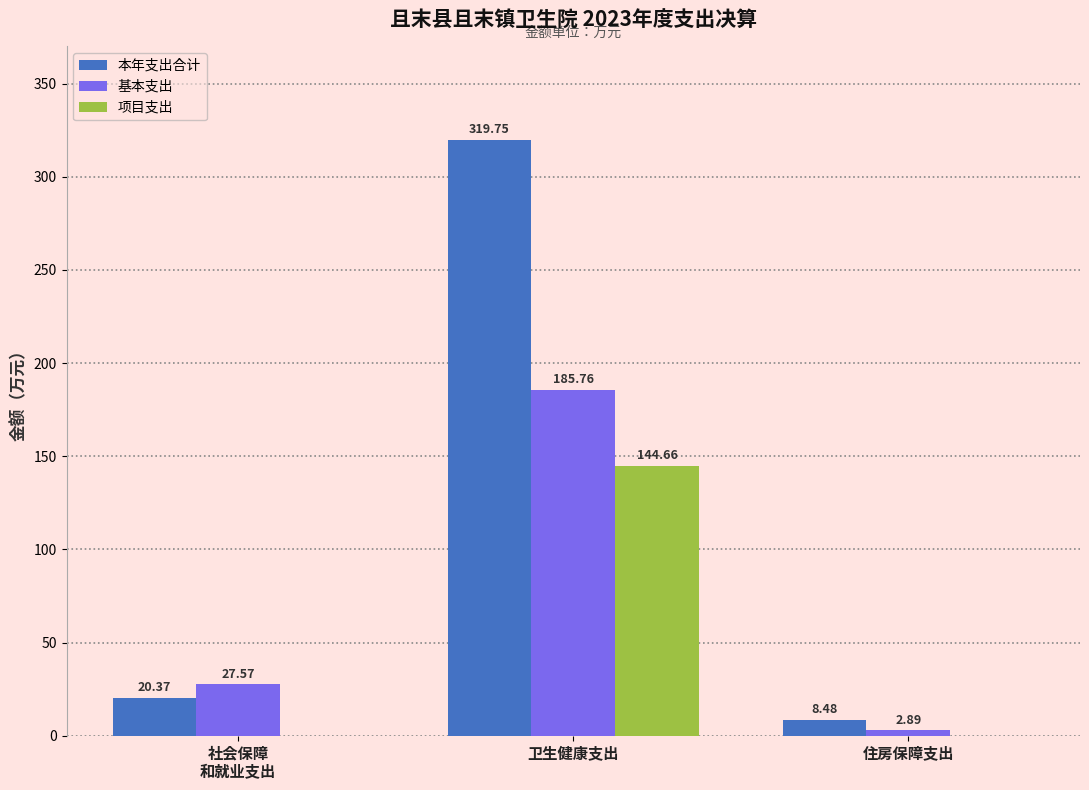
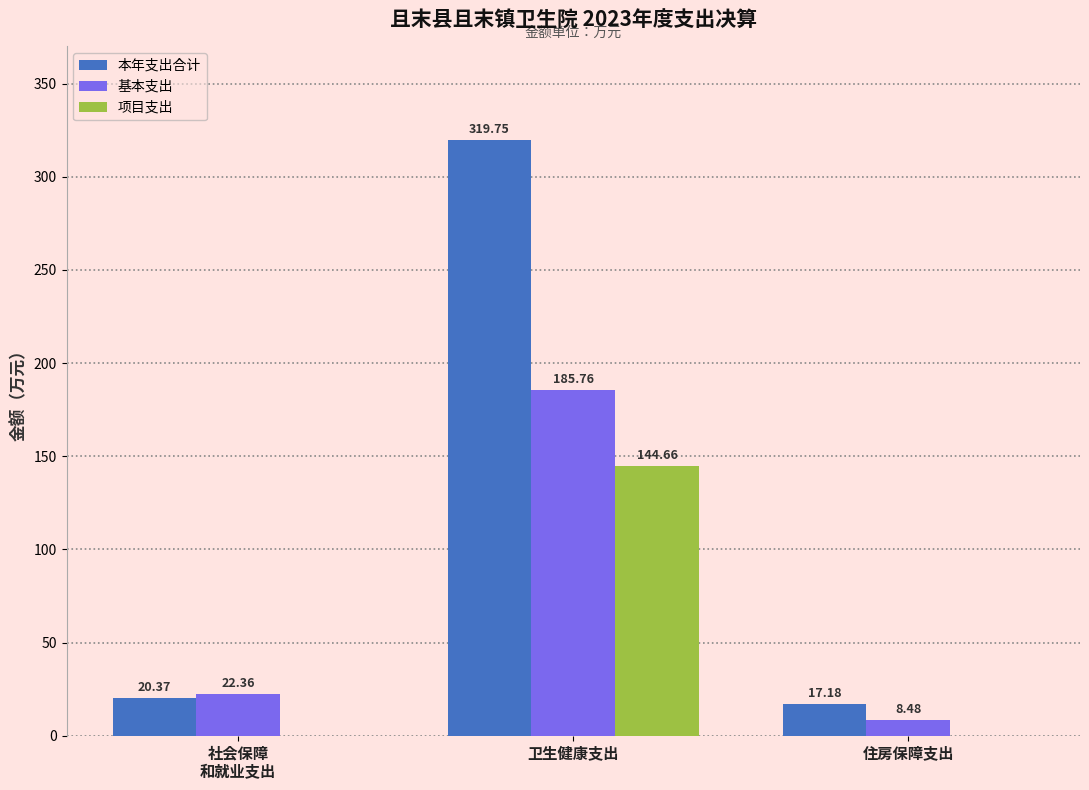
  {
    "本年支出合计": {
      "社会保障 和就业支出": 20.37,
      "卫生健康支出": 319.75,
-     "住房保障支出": 8.48
+     "住房保障支出": 17.18
    },
    "基本支出": {
-     "社会保障 和就业支出": 27.57,
+     "社会保障 和就业支出": 22.36,
      "卫生健康支出": 185.76,
-     "住房保障支出": 2.89
+     "住房保障支出": 8.48
    },
    "项目支出": {
      "卫生健康支出": 144.66
    }
  }
